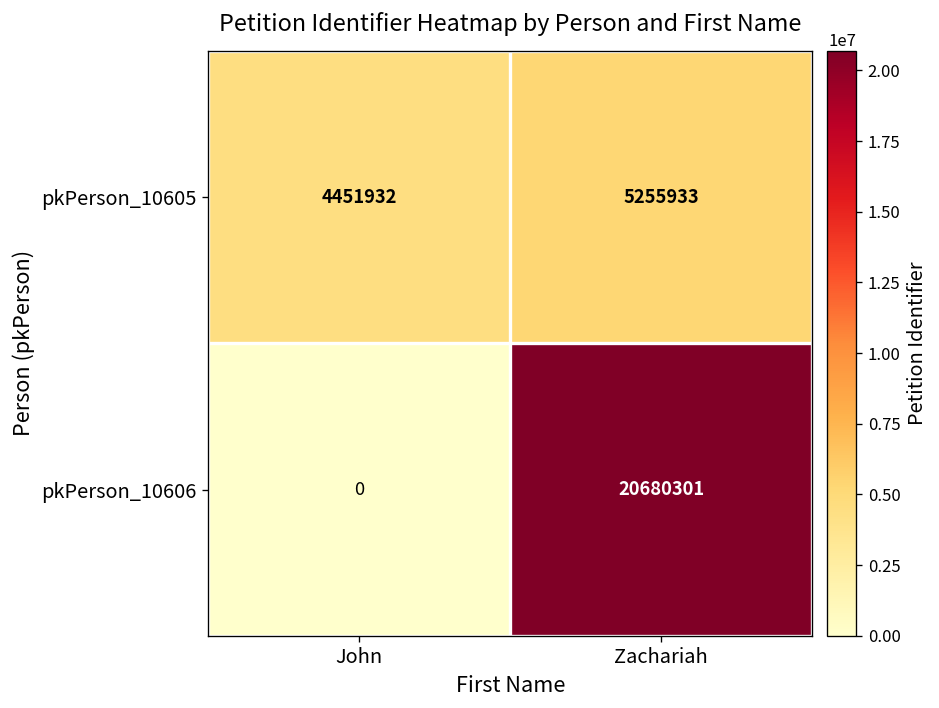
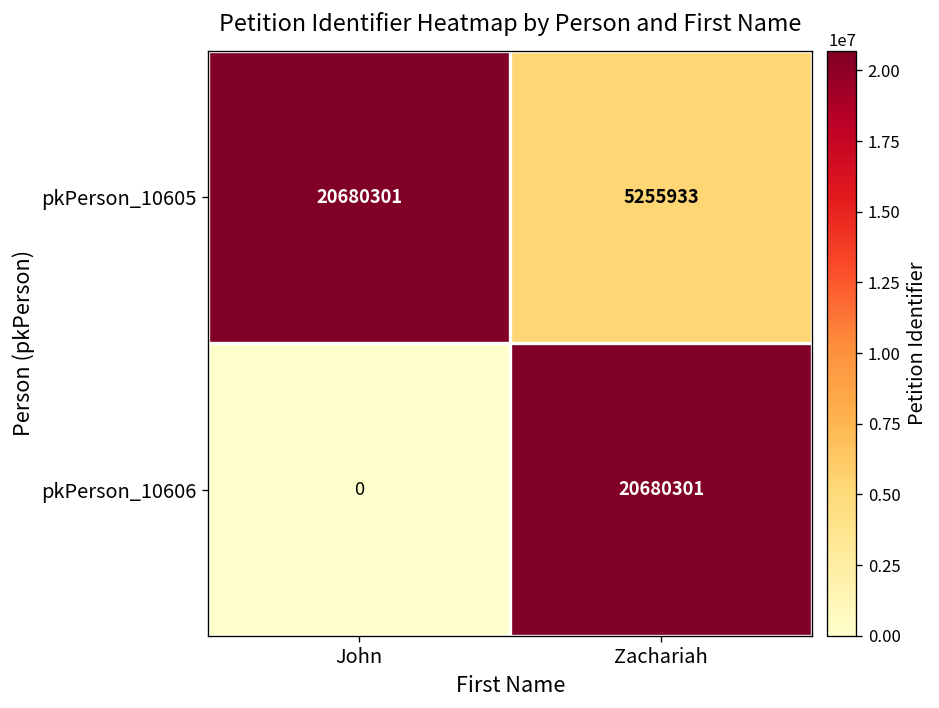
  {
    "pkPerson_10605": {
-     "John": 4451932,
+     "John": 20680301,
      "Zachariah": 5255933
    },
    "pkPerson_10606": {
      "John": 0,
      "Zachariah": 20680301
    }
  }
